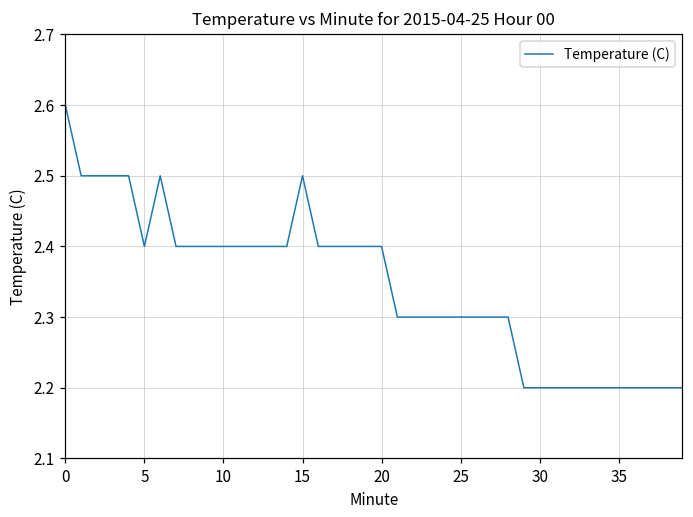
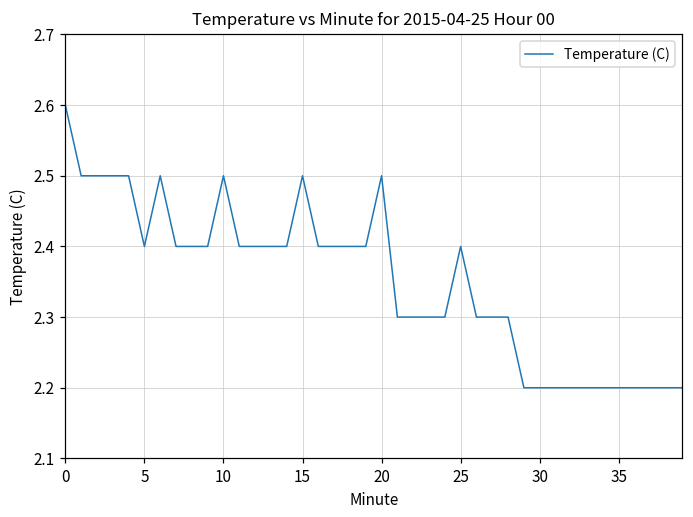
  {
    "0": 2.6,
    "5": 2.4,
-   "10": 2.4,
+   "10": 2.5,
    "15": 2.5,
-   "20": 2.4,
-   "25": 2.3,
+   "20": 2.5,
+   "25": 2.4,
    "30": 2.2,
    "35": 2.2
  }
